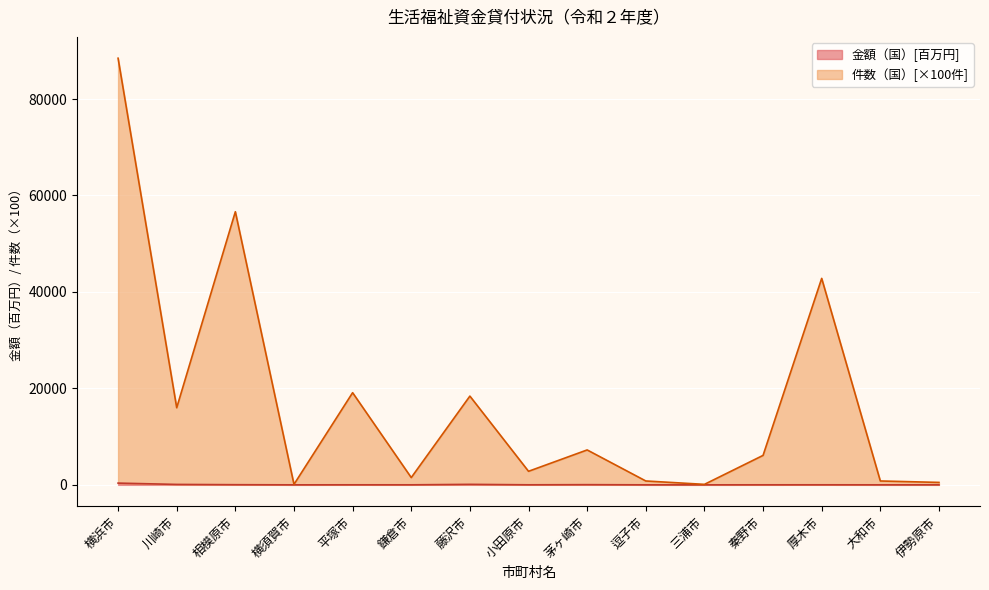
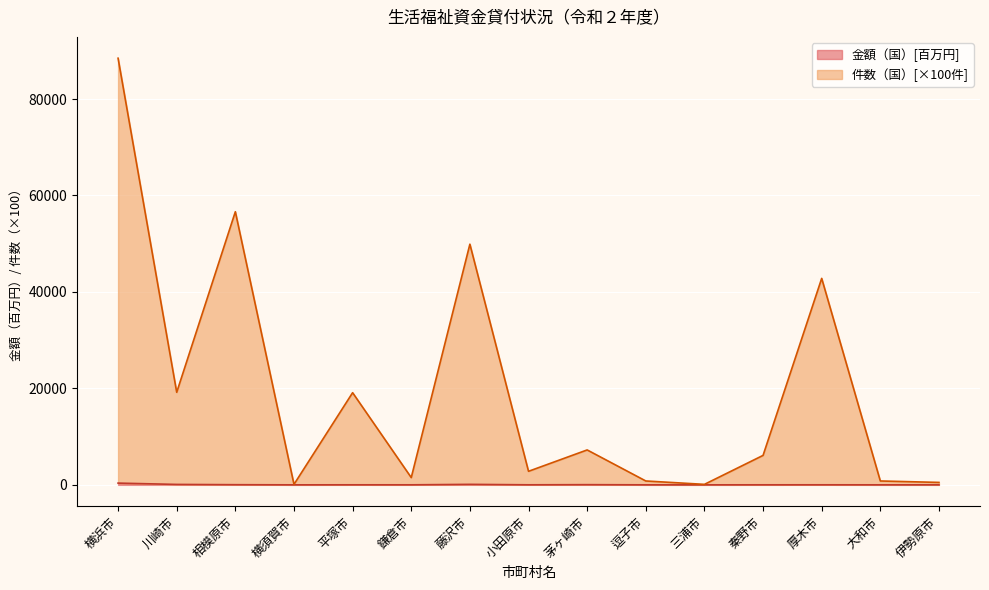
  {
    "金額（国）[百万円]": {
      "横浜市": 0,
      "川崎市": 0,
      "相模原市": 0,
      "平塚市": 0,
      "鎌倉市": 0,
      "藤沢市": 0,
      "小田原市": 0,
      "茅ヶ崎市": 0,
      "逗子市": 0,
      "秦野市": 0,
      "厚木市": 0,
      "大和市": 0
    },
    "件数（国）[×100件]": {
      "横浜市": 88000,
-     "川崎市": 16000,
+     "川崎市": 19000,
      "相模原市": 57000,
      "平塚市": 19000,
      "鎌倉市": 2000,
-     "藤沢市": 18000,
+     "藤沢市": 50000,
      "小田原市": 3000,
      "茅ヶ崎市": 7000,
      "逗子市": 1000,
      "秦野市": 6000,
      "厚木市": 43000,
      "大和市": 1000
    }
  }
